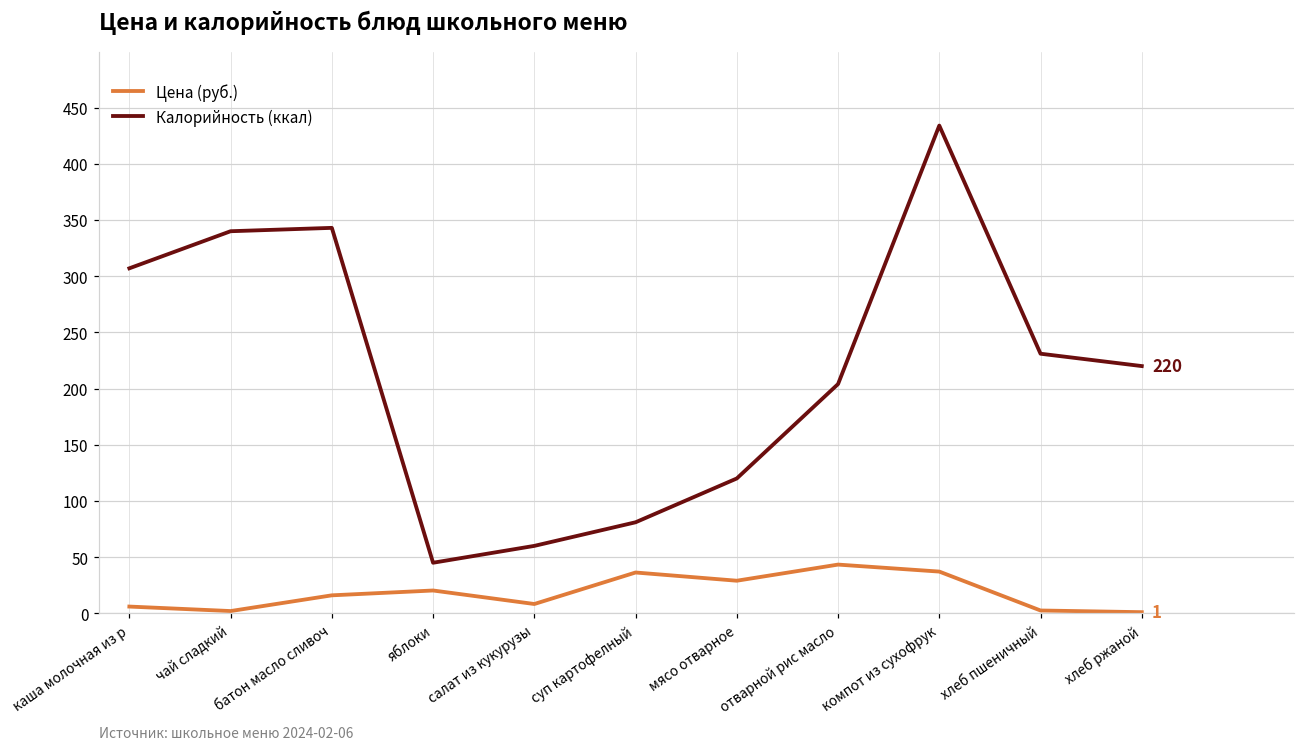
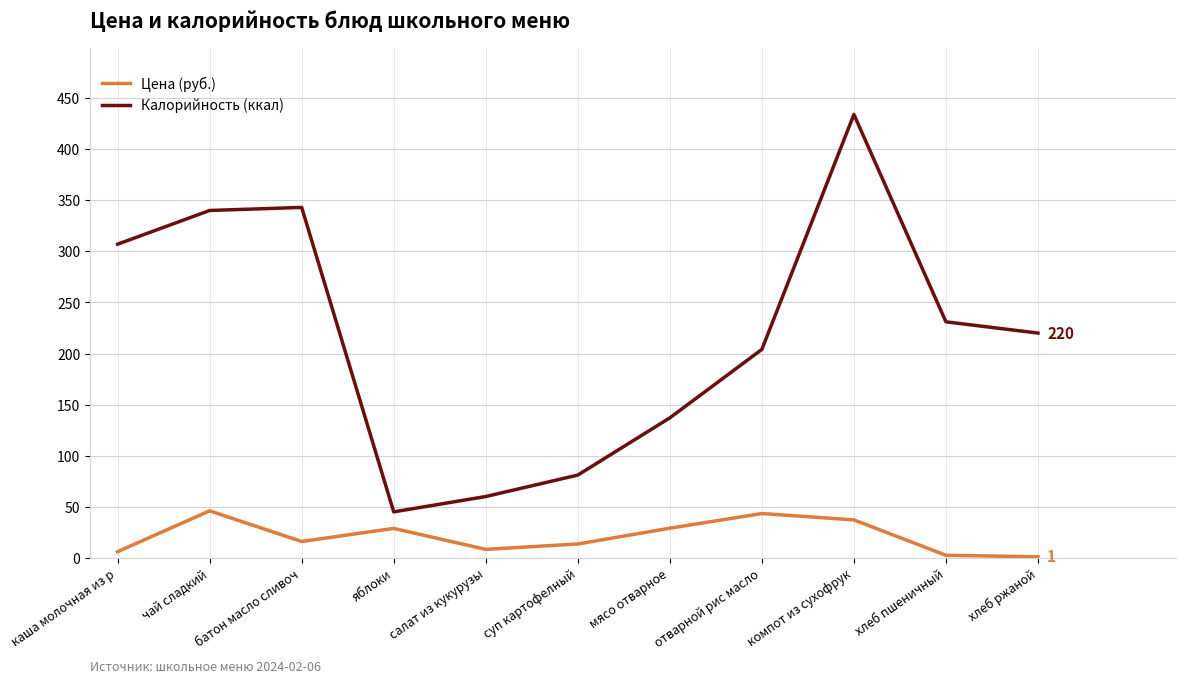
  {
    "Цена (руб.)": {
      "каша молочная из р": 6,
-     "чай сладкий": 2,
+     "чай сладкий": 46,
      "батон масло сливоч": 16,
-     "яблоки": 20,
+     "яблоки": 29,
      "салат из кукурузы": 8,
-     "суп картофелный": 36,
+     "суп картофелный": 14,
      "мясо отварное": 29,
      "отварной рис масло": 43,
      "компот из сухофрук": 37,
      "хлеб пшеничный": 3
    },
    "Калорийность (ккал)": {
      "каша молочная из р": 307,
      "чай сладкий": 340,
      "батон масло сливоч": 343,
      "яблоки": 45,
      "салат из кукурузы": 60,
      "суп картофелный": 81,
-     "мясо отварное": 120,
+     "мясо отварное": 137,
      "отварной рис масло": 204,
      "компот из сухофрук": 434,
      "хлеб пшеничный": 231
    }
  }
